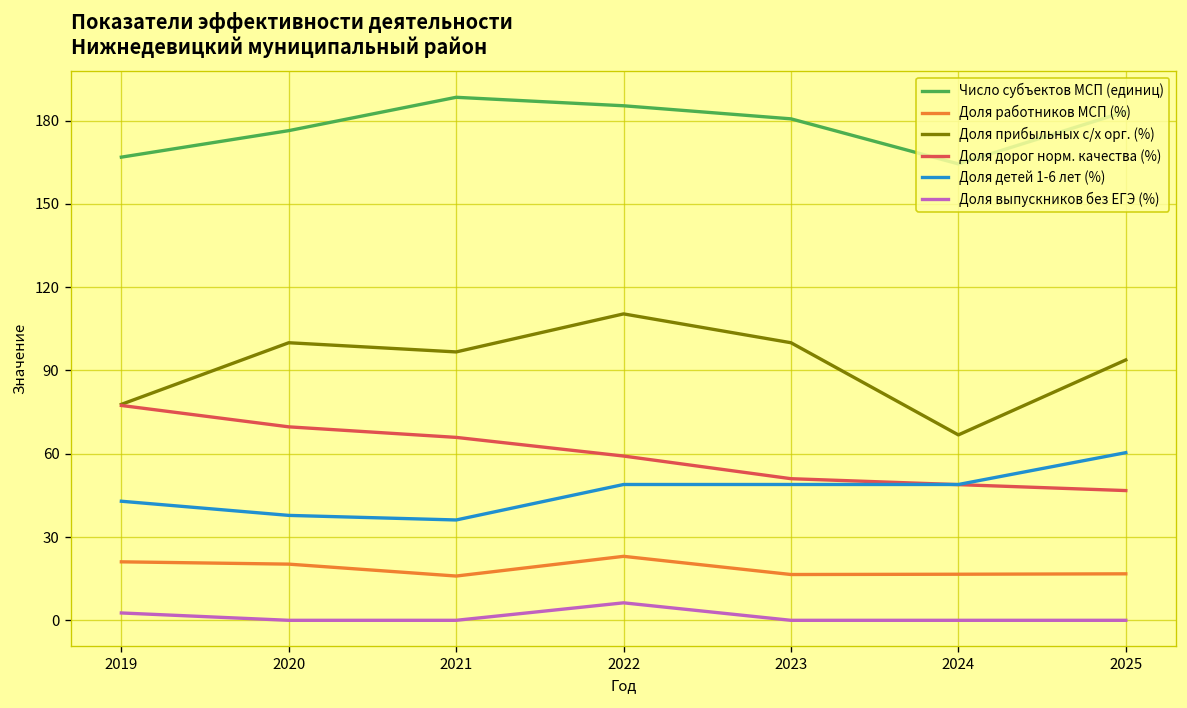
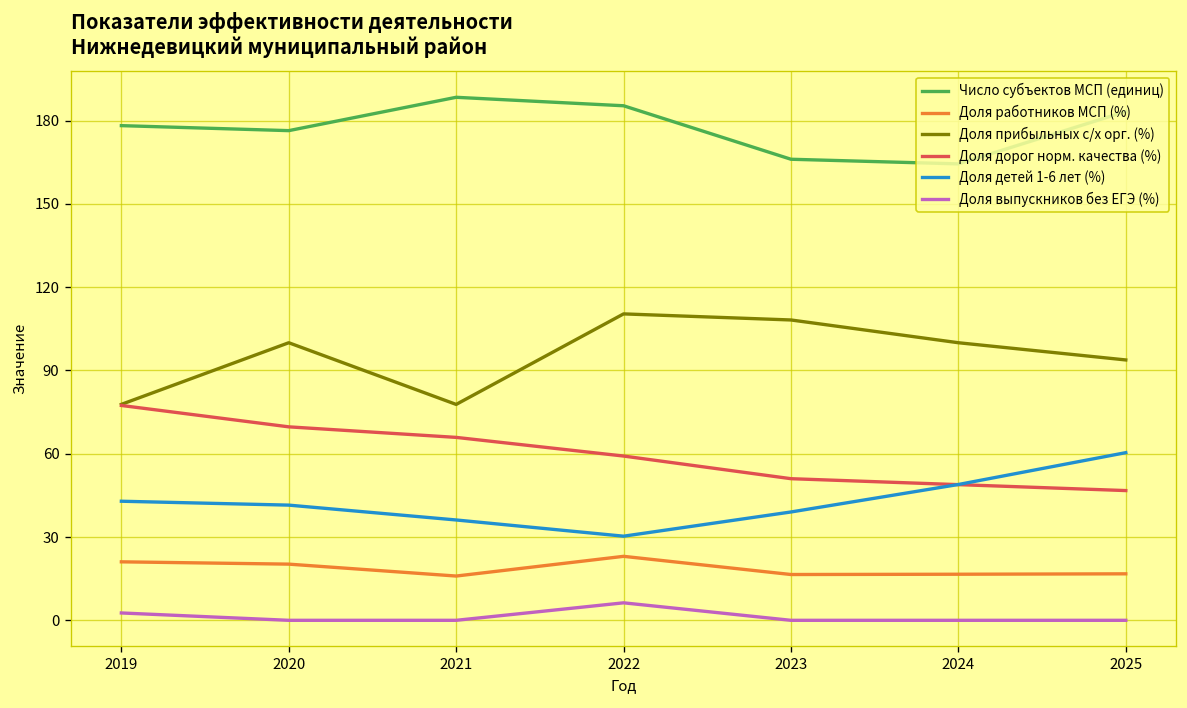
  {
    "Число субъектов МСП (единиц)": {
-     "2019": 167,
+     "2019": 178,
      "2020": 176,
      "2021": 188,
      "2022": 185,
-     "2023": 181
+     "2023": 166
    },
    "Доля прибыльных с/х орг. (%)": {
      "2020": 100,
-     "2021": 97,
+     "2021": 78,
      "2022": 110,
-     "2023": 100,
-     "2024": 67,
+     "2023": 108,
+     "2024": 100,
      "2025": 94
    },
    "Доля детей 1-6 лет (%)": {
      "2019": 43,
-     "2020": 38,
+     "2020": 42,
      "2021": 36,
-     "2022": 49,
-     "2023": 49,
+     "2022": 30,
+     "2023": 39,
      "2025": 60
    },
    "Доля выпускников без ЕГЭ (%)": {
      "2019": 3,
      "2020": 0,
      "2021": 0,
      "2022": 6,
      "2023": 0,
      "2024": 0,
      "2025": 0
    }
  }
